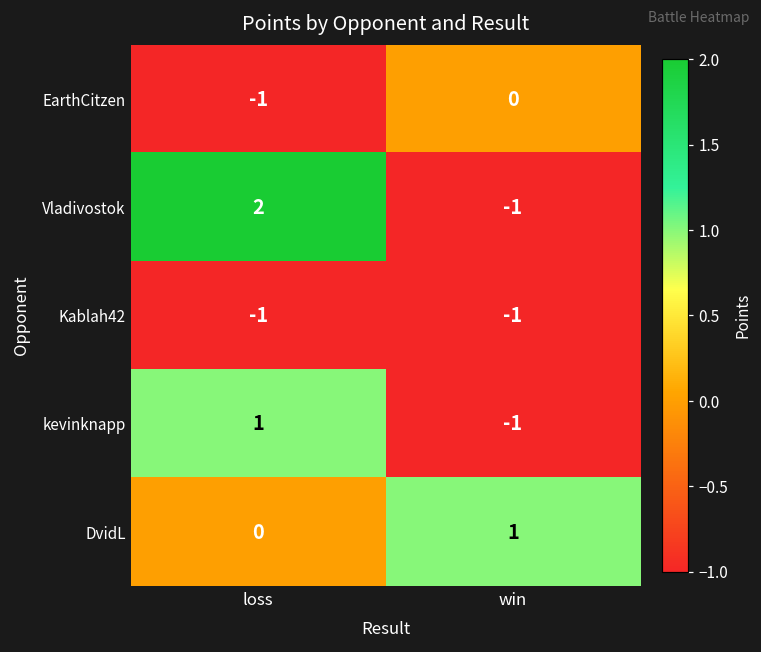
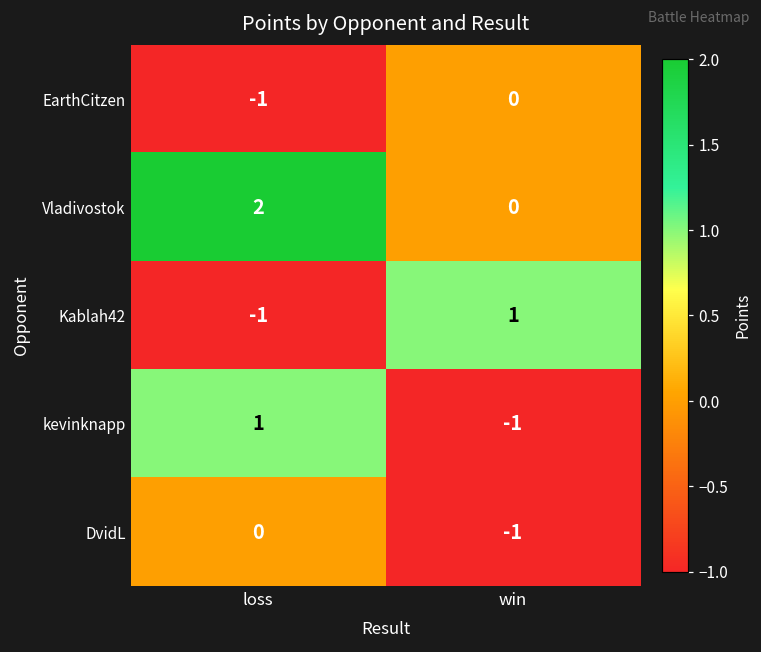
  {
    "EarthCitzen": {
      "loss": -1,
      "win": 0
    },
    "Vladivostok": {
      "loss": 2,
-     "win": -1
+     "win": 0
    },
    "Kablah42": {
      "loss": -1,
-     "win": -1
+     "win": 1
    },
    "kevinknapp": {
      "loss": 1,
      "win": -1
    },
    "DvidL": {
      "loss": 0,
-     "win": 1
+     "win": -1
    }
  }
